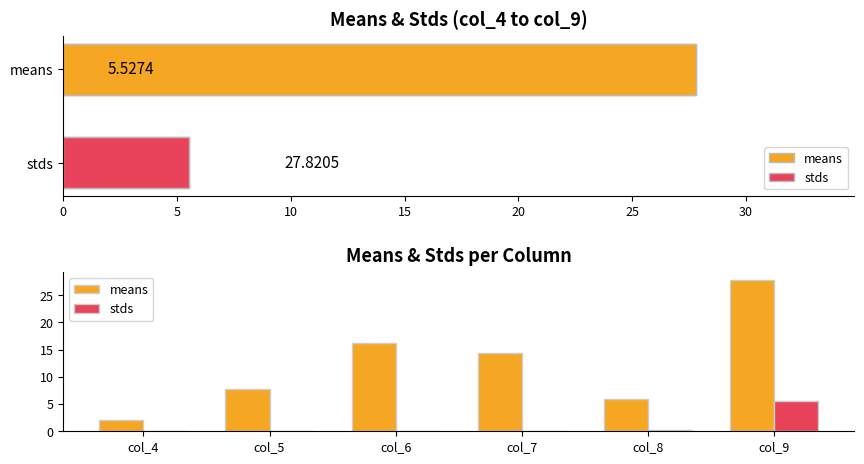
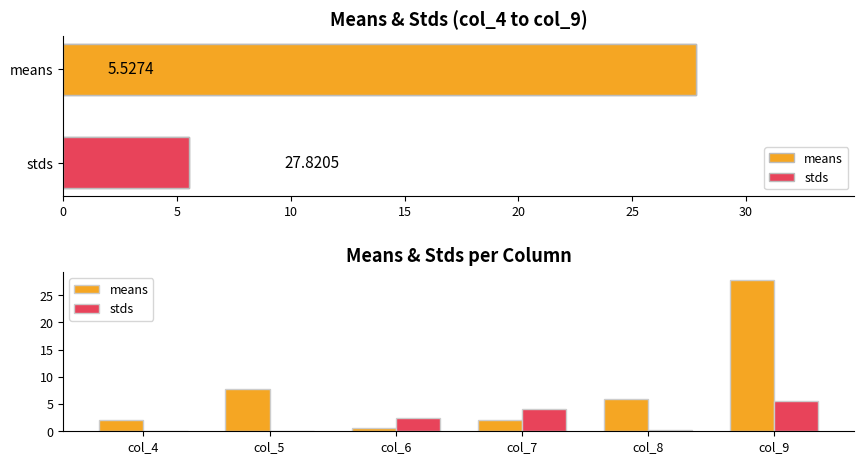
  {
    "Means & Stds (col_4 to col_9)": {
      "stds": {
        "stds": 5.5
      }
    },
    "Means & Stds per Column": {
      "means": {
        "col_4": 2,
        "col_5": 8,
-       "col_6": 16,
-       "col_7": 14,
+       "col_6": 1,
+       "col_7": 2,
        "col_8": 6,
        "col_9": 28
      },
      "stds": {
-       "col_6": 0,
-       "col_7": 0,
+       "col_6": 2,
+       "col_7": 4,
        "col_9": 6
      }
    }
  }
